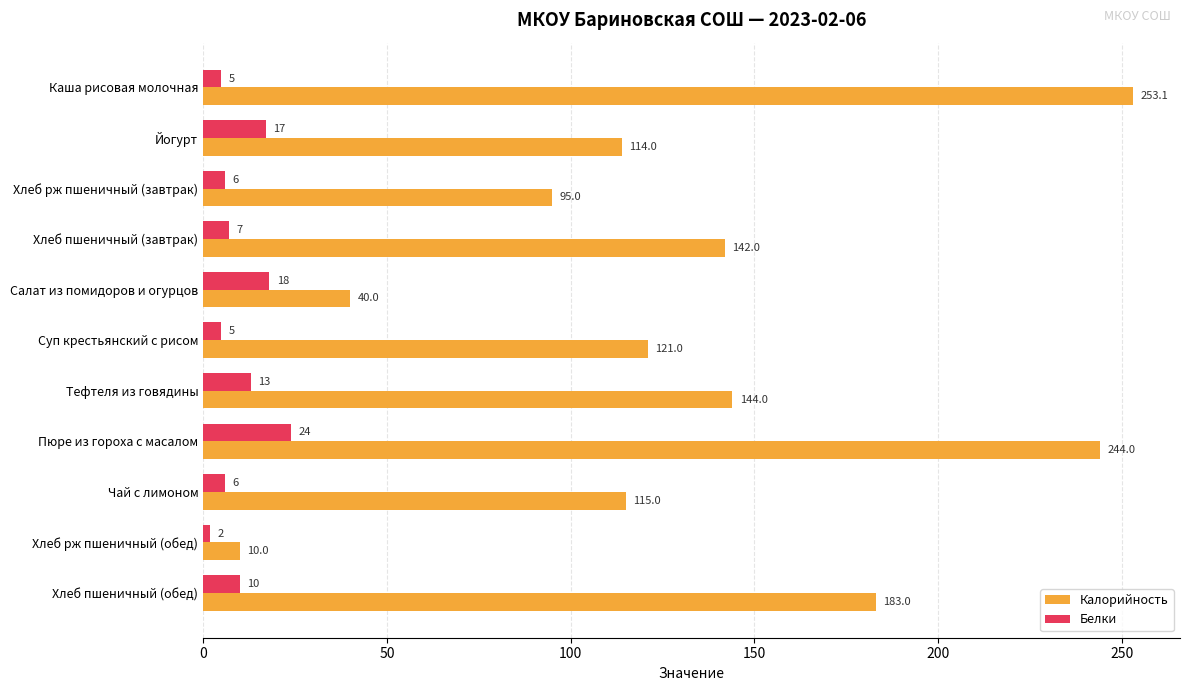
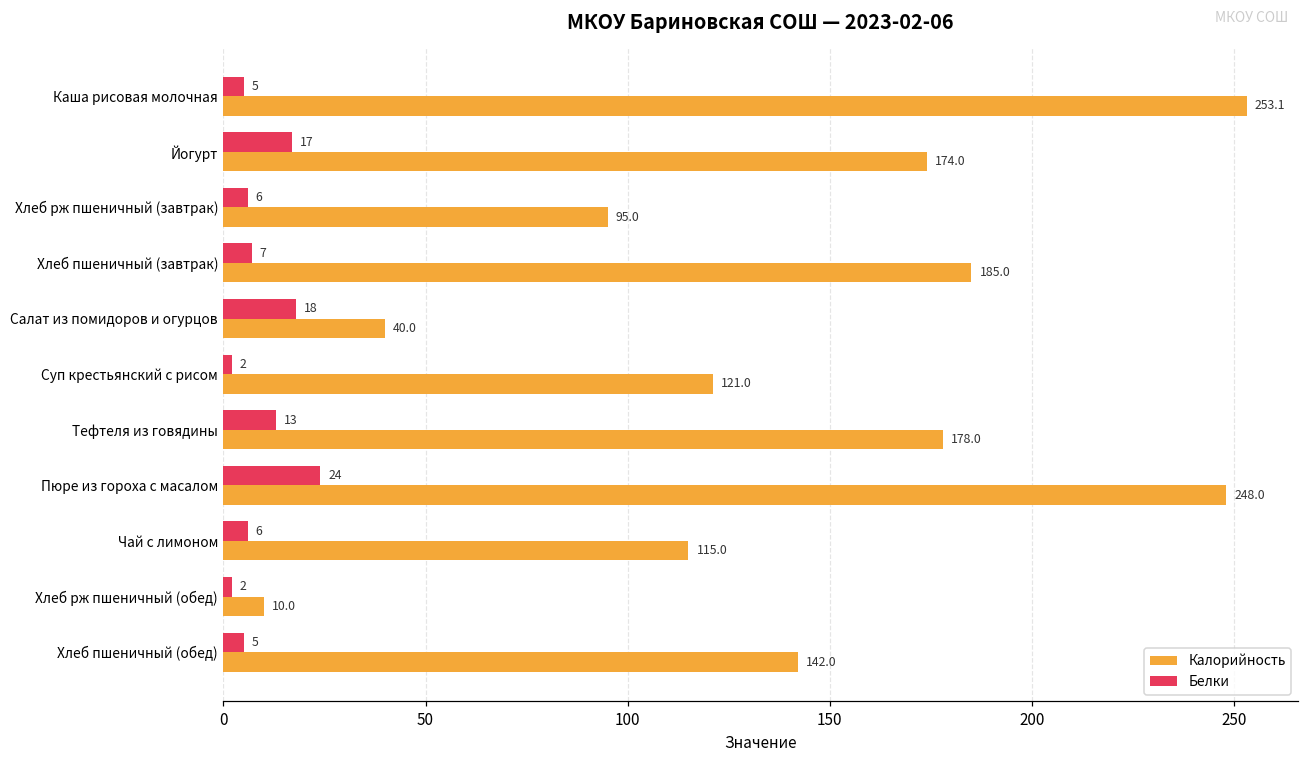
  {
    "Калорийность": {
      "Каша рисовая молочная": 253.1,
-     "Йогурт": 114.0,
+     "Йогурт": 174.0,
      "Хлеб рж пшеничный (завтрак)": 95.0,
-     "Хлеб пшеничный (завтрак)": 142.0,
+     "Хлеб пшеничный (завтрак)": 185.0,
      "Салат из помидоров и огурцов": 40.0,
      "Суп крестьянский с рисом": 121.0,
-     "Тефтеля из говядины": 144.0,
-     "Пюре из гороха с масалом": 244.0,
+     "Тефтеля из говядины": 178.0,
+     "Пюре из гороха с масалом": 248.0,
      "Чай с лимоном": 115.0,
      "Хлеб рж пшеничный (обед)": 10.0,
-     "Хлеб пшеничный (обед)": 183.0
+     "Хлеб пшеничный (обед)": 142.0
    },
    "Белки": {
      "Каша рисовая молочная": 5,
      "Йогурт": 17,
      "Хлеб рж пшеничный (завтрак)": 6,
      "Хлеб пшеничный (завтрак)": 7,
      "Салат из помидоров и огурцов": 18,
-     "Суп крестьянский с рисом": 5,
+     "Суп крестьянский с рисом": 2,
      "Тефтеля из говядины": 13,
      "Пюре из гороха с масалом": 24,
      "Чай с лимоном": 6,
      "Хлеб рж пшеничный (обед)": 2,
-     "Хлеб пшеничный (обед)": 10
+     "Хлеб пшеничный (обед)": 5
    }
  }
